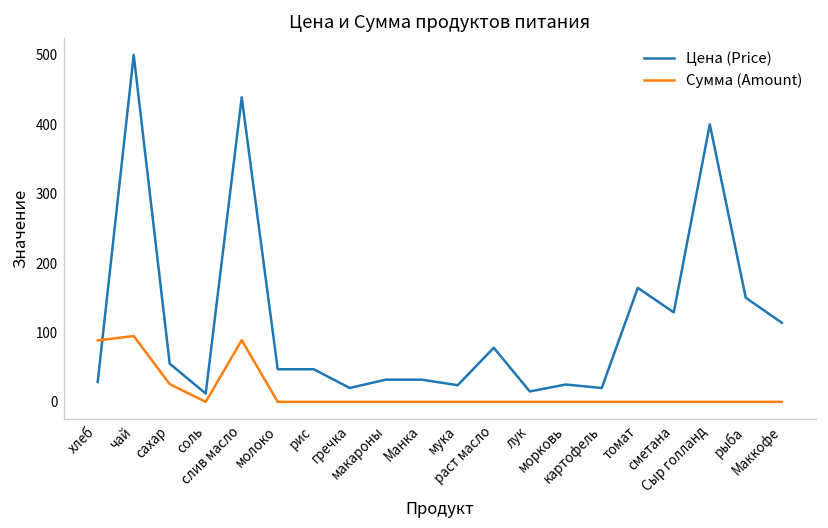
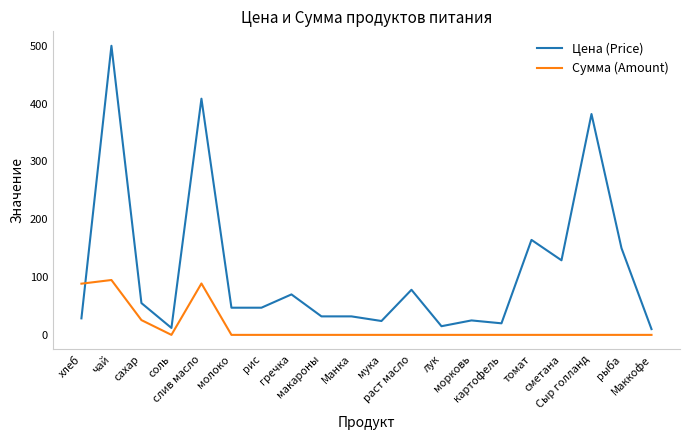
  {
    "Цена (Price)": {
      "хлеб": 30,
      "чай": 500,
      "сахар": 60,
      "соль": 10,
-     "слив масло": 440,
+     "слив масло": 410,
      "молоко": 50,
      "рис": 50,
-     "гречка": 20,
+     "гречка": 70,
      "макароны": 30,
      "Манка": 30,
      "мука": 20,
      "раст масло": 80,
      "лук": 20,
      "морковь": 30,
      "картофель": 20,
      "томат": 160,
      "сметана": 130,
-     "Сыр голланд": 400,
+     "Сыр голланд": 380,
      "рыба": 150,
-     "Маккофе": 110
+     "Маккофе": 10
    },
    "Сумма (Amount)": {
      "хлеб": 90,
      "чай": 90,
      "сахар": 30,
      "соль": 0,
      "слив масло": 90,
      "молоко": 0,
      "рис": 0,
      "гречка": 0,
      "макароны": 0,
      "Манка": 0,
      "мука": 0,
      "раст масло": 0,
      "лук": 0,
      "морковь": 0,
      "картофель": 0,
      "томат": 0,
      "сметана": 0,
      "Сыр голланд": 0,
      "рыба": 0,
      "Маккофе": 0
    }
  }
